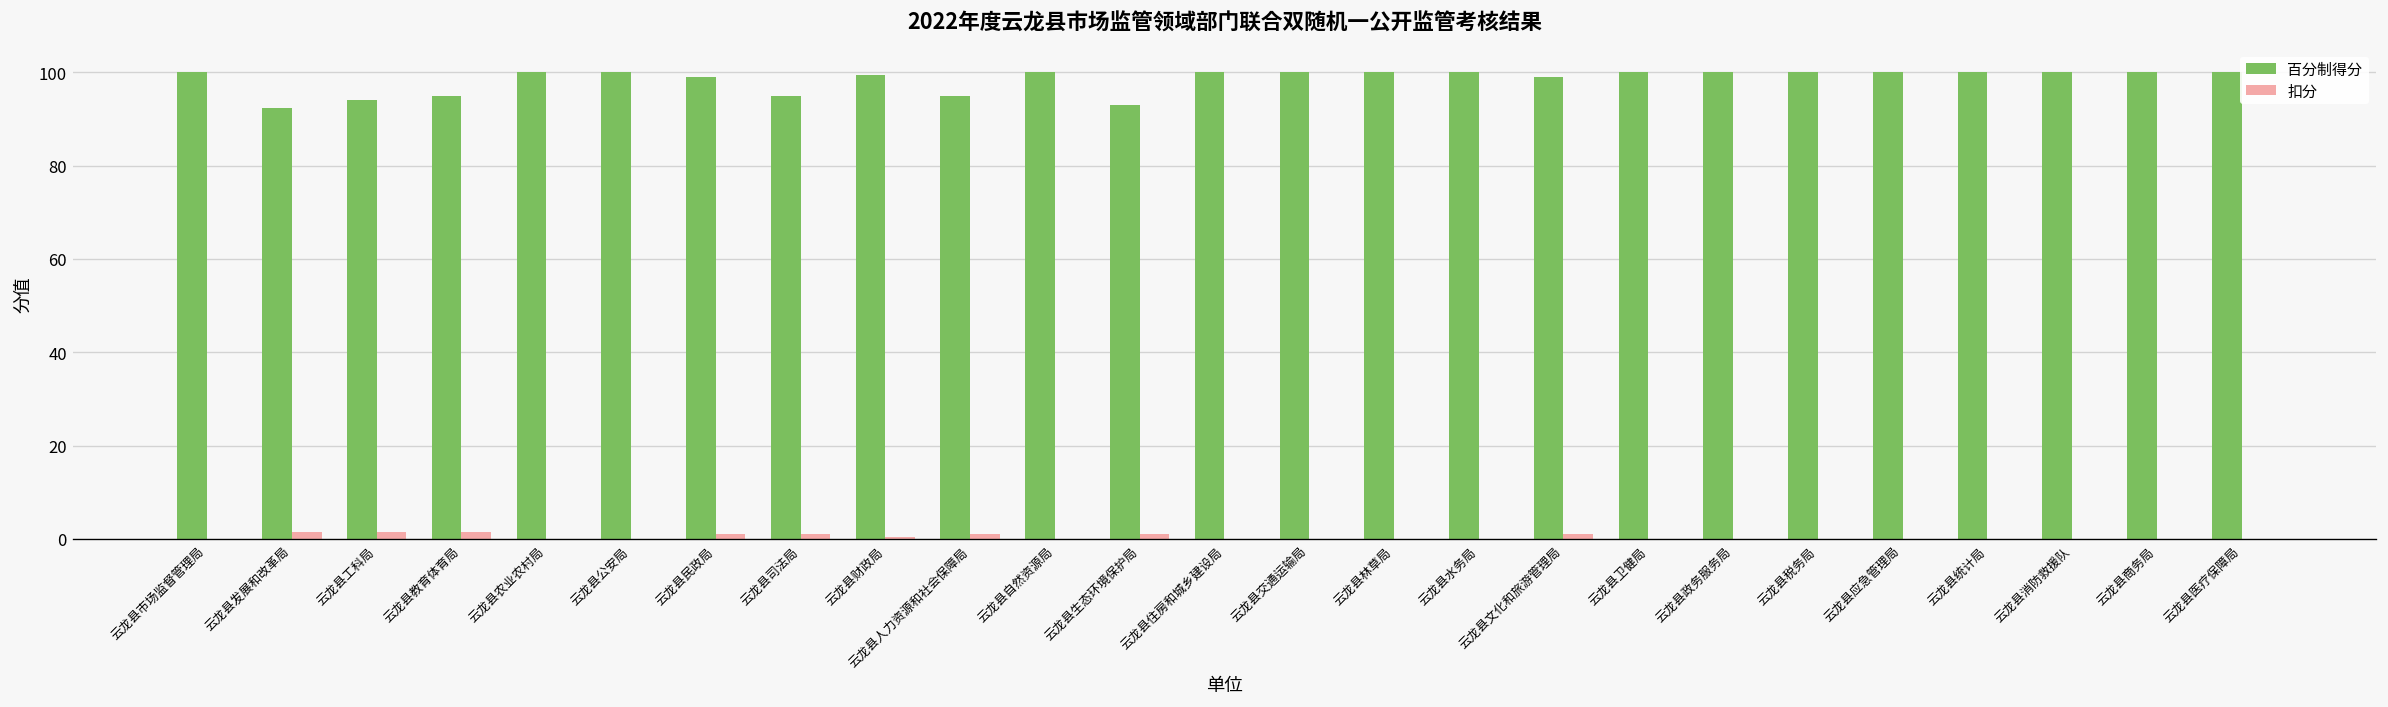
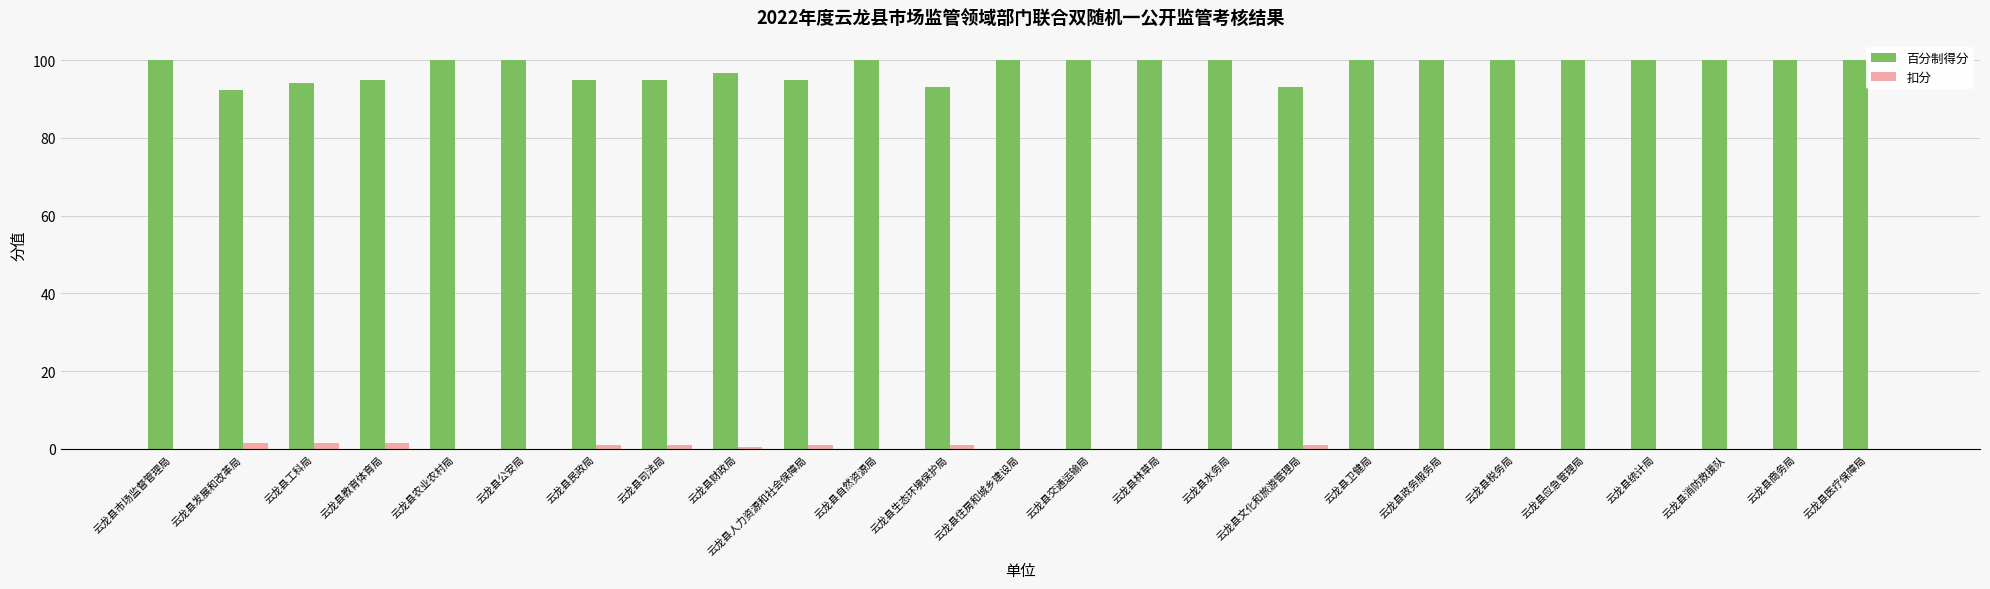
  {
    "百分制得分": {
      "云龙县市场监督管理局": 100,
      "云龙县发展和改革局": 92,
      "云龙县工科局": 94,
      "云龙县教育体育局": 95,
      "云龙县农业农村局": 100,
      "云龙县公安局": 100,
-     "云龙县民政局": 99,
+     "云龙县民政局": 95,
      "云龙县司法局": 95,
-     "云龙县财政局": 100,
+     "云龙县财政局": 97,
      "云龙县人力资源和社会保障局": 95,
      "云龙县自然资源局": 100,
      "云龙县生态环境保护局": 93,
      "云龙县住房和城乡建设局": 100,
      "云龙县交通运输局": 100,
      "云龙县林草局": 100,
      "云龙县水务局": 100,
-     "云龙县文化和旅游管理局": 99,
+     "云龙县文化和旅游管理局": 93,
      "云龙县卫健局": 100,
      "云龙县政务服务局": 100,
      "云龙县税务局": 100,
      "云龙县应急管理局": 100,
      "云龙县统计局": 100,
      "云龙县消防救援队": 100,
      "云龙县商务局": 100,
      "云龙县医疗保障局": 100
    },
    "扣分": {
      "云龙县市场监督管理局": 0,
      "云龙县发展和改革局": 2,
      "云龙县工科局": 2,
      "云龙县教育体育局": 2,
      "云龙县农业农村局": 0,
      "云龙县公安局": 0,
      "云龙县民政局": 1,
      "云龙县司法局": 1,
      "云龙县人力资源和社会保障局": 1,
      "云龙县自然资源局": 0,
      "云龙县生态环境保护局": 1,
      "云龙县住房和城乡建设局": 0,
      "云龙县交通运输局": 0,
      "云龙县林草局": 0,
      "云龙县水务局": 0,
      "云龙县文化和旅游管理局": 1,
      "云龙县卫健局": 0,
      "云龙县政务服务局": 0,
      "云龙县税务局": 0,
      "云龙县应急管理局": 0,
      "云龙县统计局": 0,
      "云龙县消防救援队": 0,
      "云龙县商务局": 0,
      "云龙县医疗保障局": 0
    }
  }
